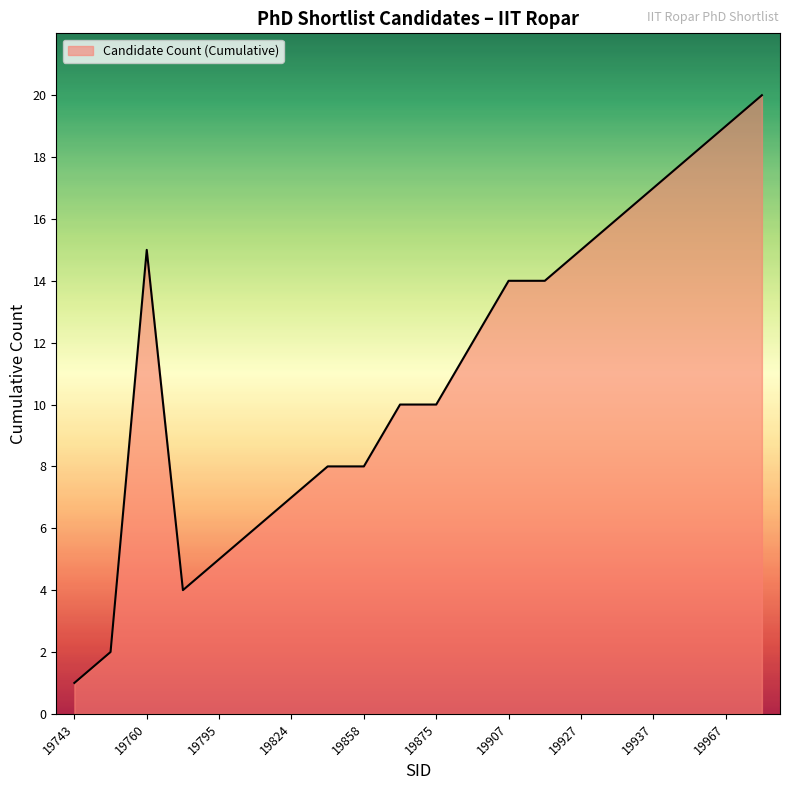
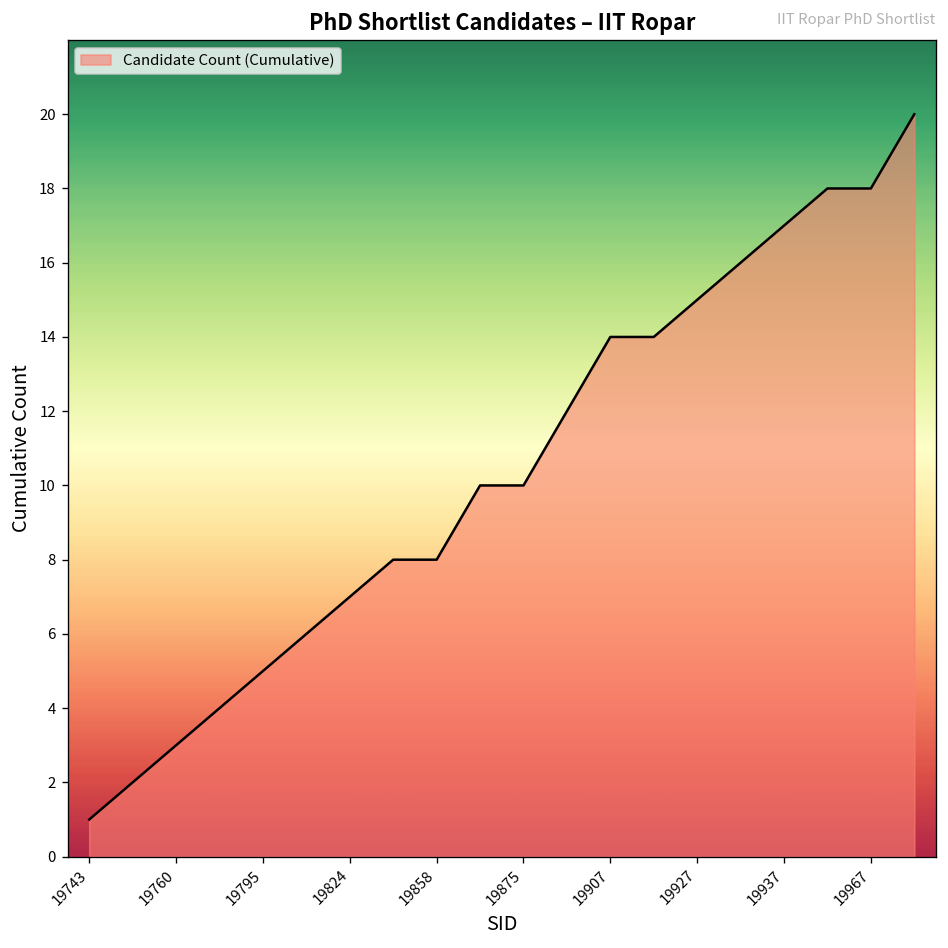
  {
    "19743": 1,
-   "19760": 15,
+   "19760": 3,
    "19795": 5,
    "19824": 7,
    "19858": 8,
    "19875": 10,
    "19907": 14,
    "19927": 15,
    "19937": 17,
-   "19967": 19
+   "19967": 18
  }
